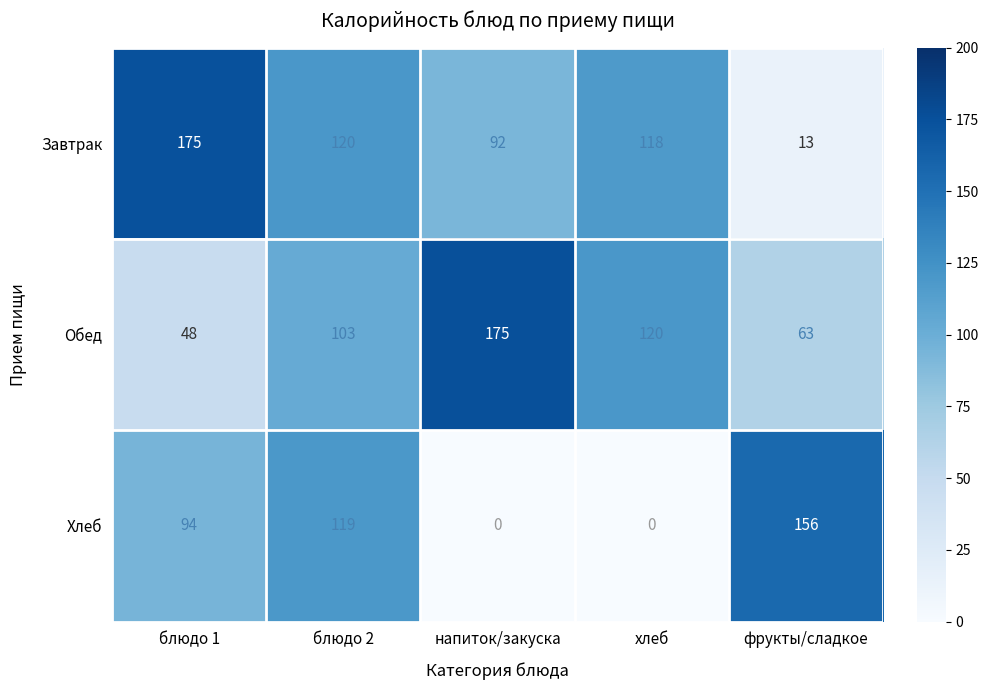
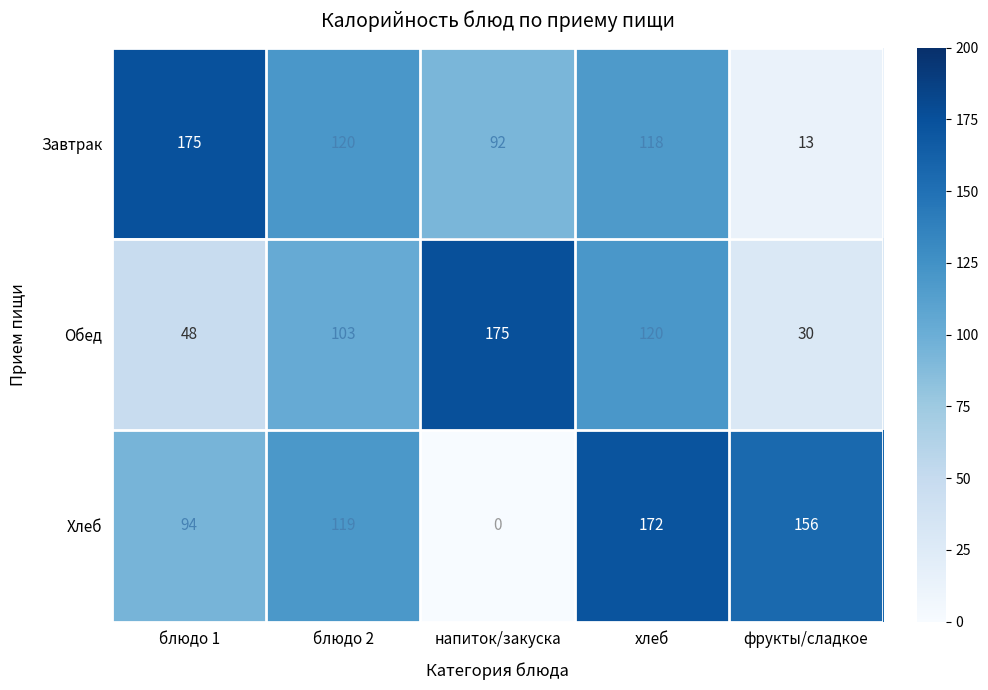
  {
    "Завтрак": {
      "блюдо 1": 175,
      "напиток/закуска": 92,
      "фрукты/сладкое": 13
    },
    "Обед": {
      "блюдо 1": 48,
      "напиток/закуска": 175,
-     "фрукты/сладкое": 63
+     "фрукты/сладкое": 30
    },
    "Хлеб": {
      "блюдо 1": 94,
      "напиток/закуска": 0,
-     "хлеб": 0,
+     "хлеб": 172,
      "фрукты/сладкое": 156
    }
  }
